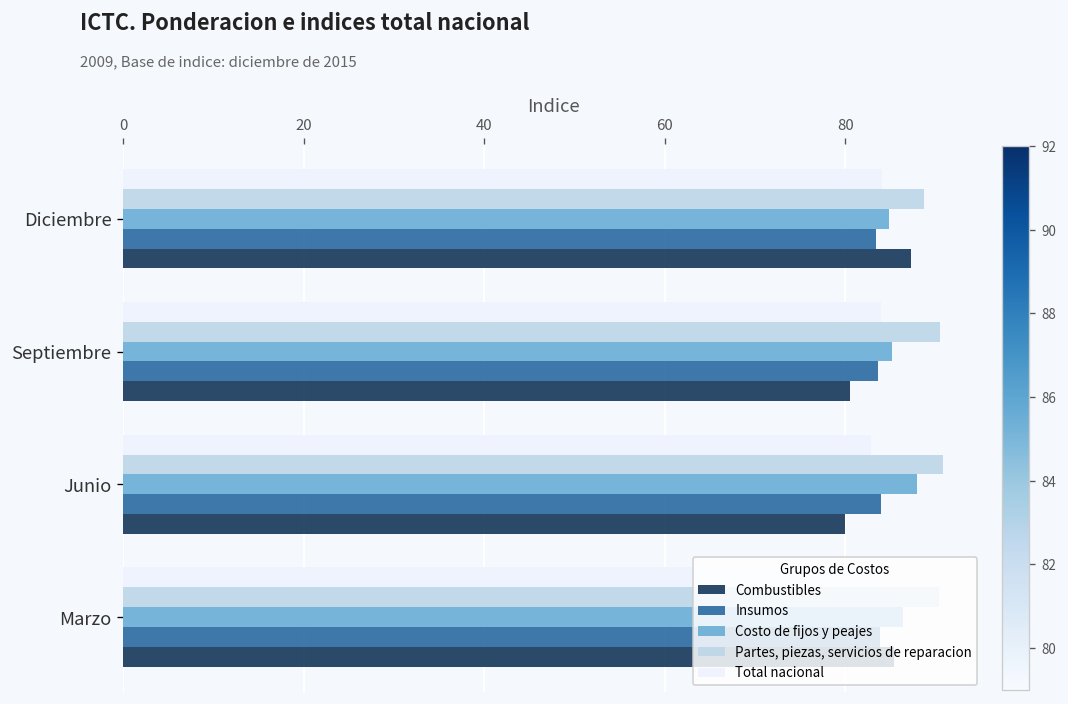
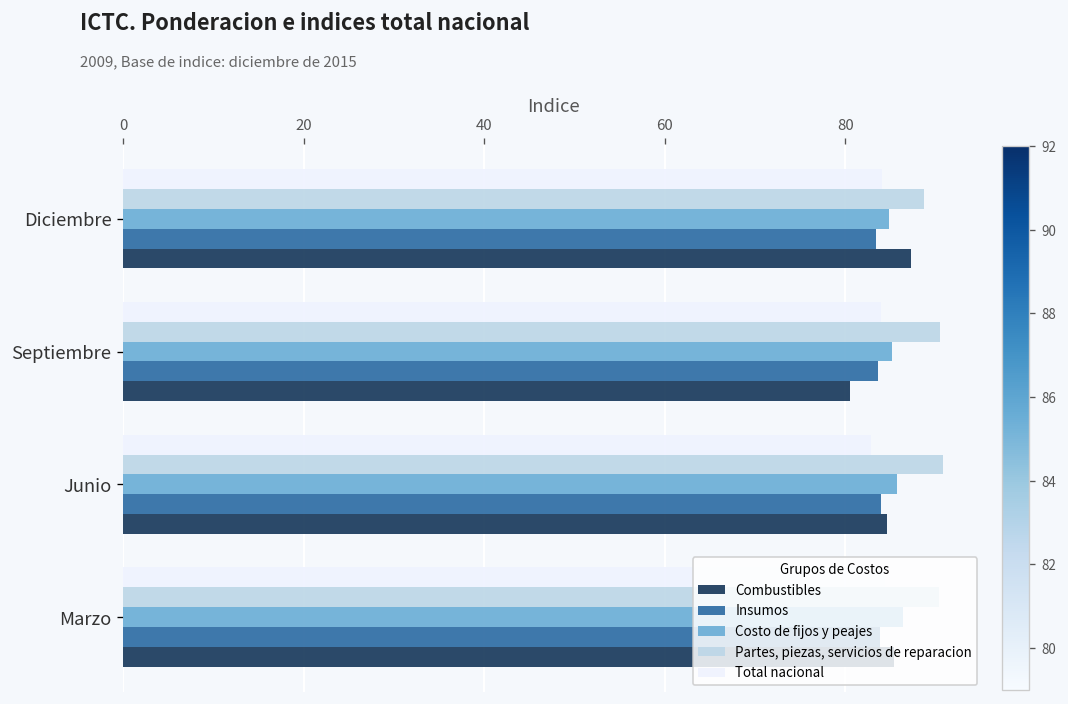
  {
    "Combustibles": {
      "Diciembre": 87,
      "Septiembre": 81,
-     "Junio": 80
+     "Junio": 85
    },
    "Insumos": {
      "Diciembre": 83,
      "Septiembre": 84,
      "Junio": 84
    },
    "Costo de fijos y peajes": {
      "Diciembre": 85,
      "Septiembre": 85,
-     "Junio": 88
+     "Junio": 86
    },
    "Partes, piezas, servicios de reparacion": {
      "Diciembre": 89,
      "Septiembre": 91,
      "Junio": 91
    },
    "Total nacional": {
      "Diciembre": 84,
      "Septiembre": 84,
      "Junio": 83
    }
  }
